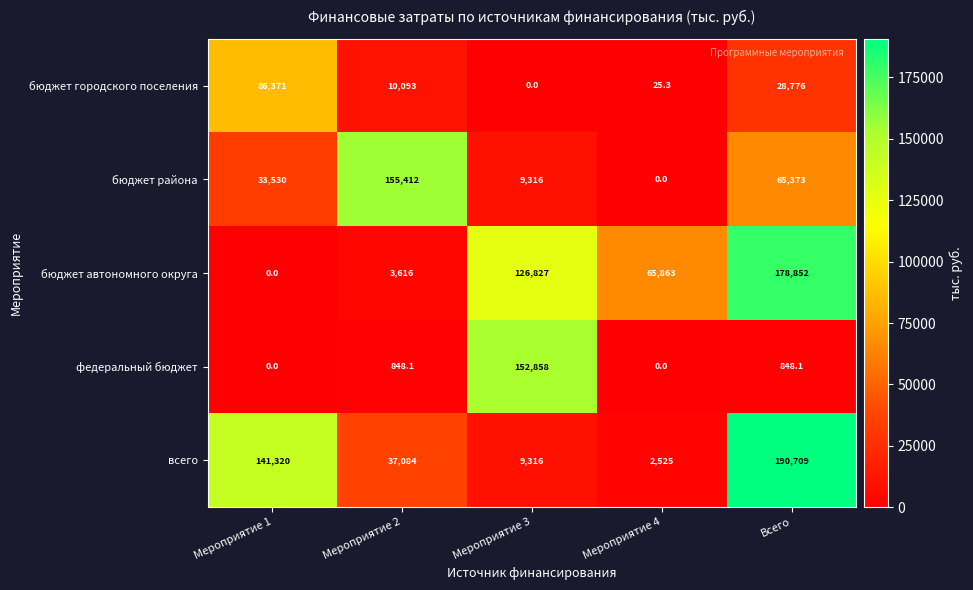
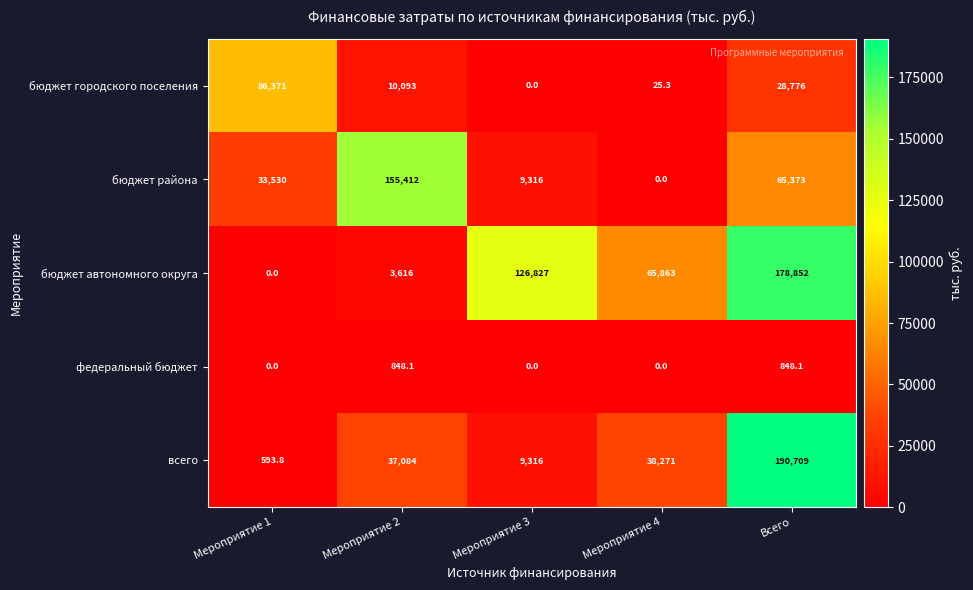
  {
    "бюджет городского поселения": {
      "Мероприятие 1": "86,371",
      "Мероприятие 2": "10,093",
      "Мероприятие 3": "0.0",
      "Мероприятие 4": "25.3"
    },
    "бюджет района": {
      "Мероприятие 1": "33,530",
      "Мероприятие 2": "155,412",
      "Мероприятие 3": "9,316",
      "Мероприятие 4": "0.0",
      "Всего": "65,373"
    },
    "бюджет автономного округа": {
      "Мероприятие 1": "0.0",
      "Мероприятие 2": "3,616",
      "Мероприятие 3": "126,827",
      "Мероприятие 4": "65,863",
      "Всего": "178,852"
    },
    "федеральный бюджет": {
      "Мероприятие 1": "0.0",
      "Мероприятие 2": "848.1",
-     "Мероприятие 3": "152,858",
+     "Мероприятие 3": "0.0",
      "Мероприятие 4": "0.0",
      "Всего": "848.1"
    },
    "всего": {
-     "Мероприятие 1": "141,320",
+     "Мероприятие 1": "593.8",
      "Мероприятие 2": "37,084",
      "Мероприятие 3": "9,316",
-     "Мероприятие 4": "2,525",
+     "Мероприятие 4": "38,271",
      "Всего": "190,709"
    }
  }
